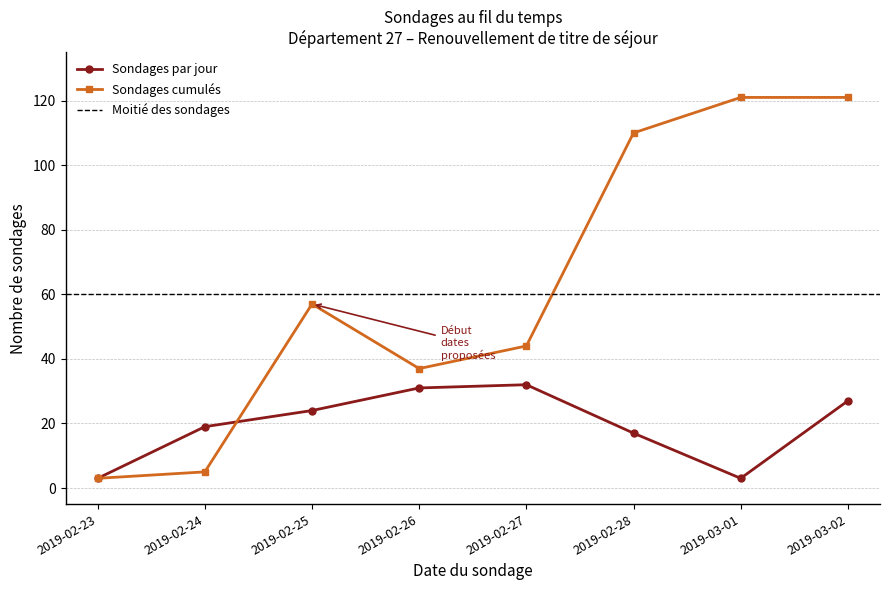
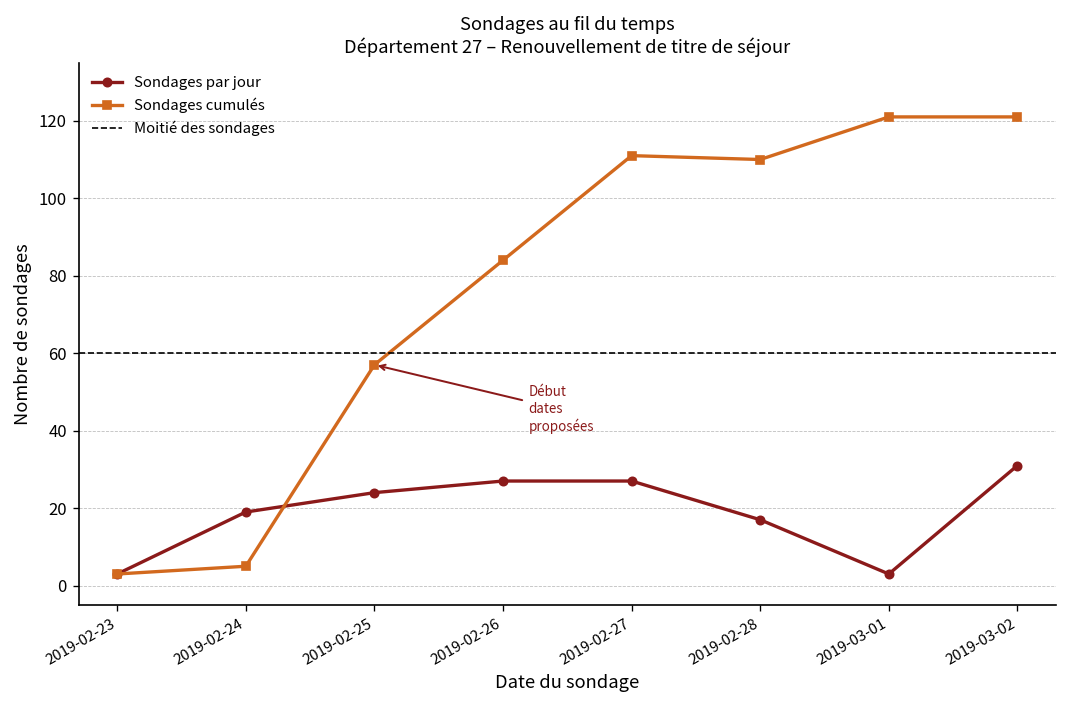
  {
    "Sondages par jour": {
      "2019-02-24": 19,
      "2019-02-25": 24,
-     "2019-02-26": 31,
-     "2019-02-27": 32,
+     "2019-02-26": 27,
+     "2019-02-27": 27,
      "2019-02-28": 17,
      "2019-03-01": 3,
-     "2019-03-02": 27
+     "2019-03-02": 31
    },
    "Sondages cumulés": {
      "2019-02-24": 5,
      "2019-02-25": 57,
-     "2019-02-26": 37,
-     "2019-02-27": 44,
+     "2019-02-26": 84,
+     "2019-02-27": 111,
      "2019-02-28": 110,
      "2019-03-01": 121,
      "2019-03-02": 121
    }
  }
